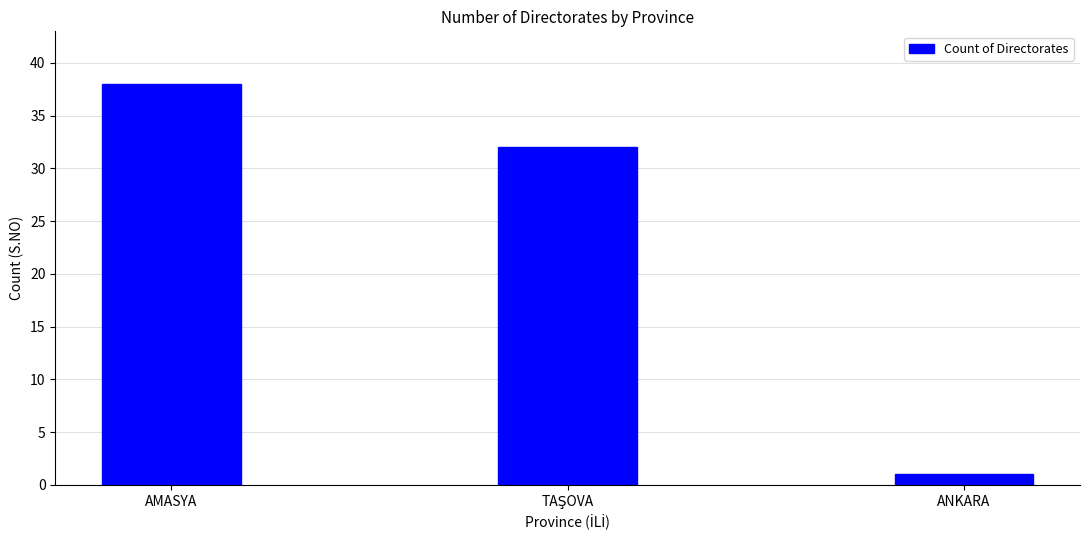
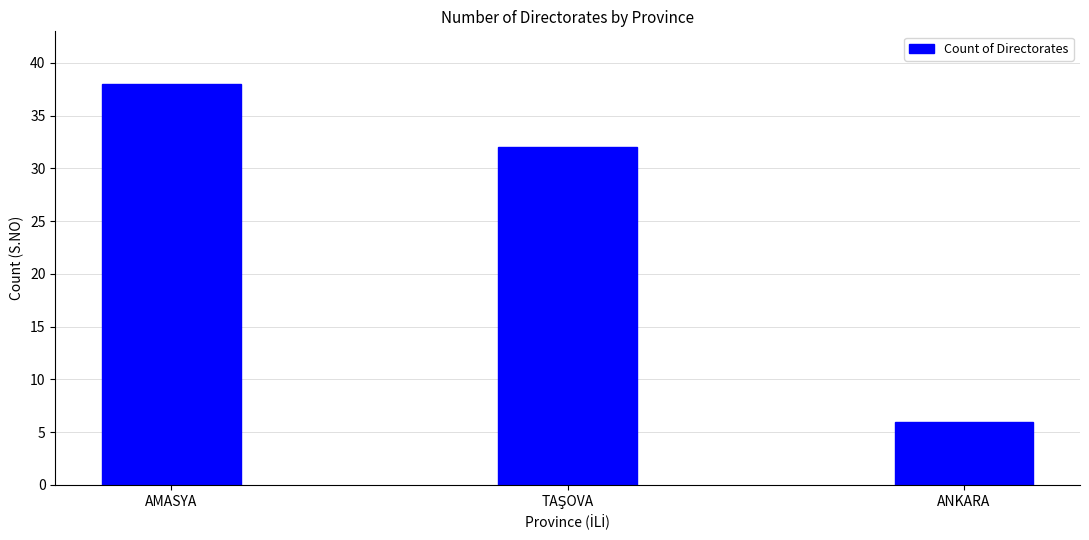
  {
    "AMASYA": 38,
    "TAŞOVA": 32,
-   "ANKARA": 1
+   "ANKARA": 6
  }
